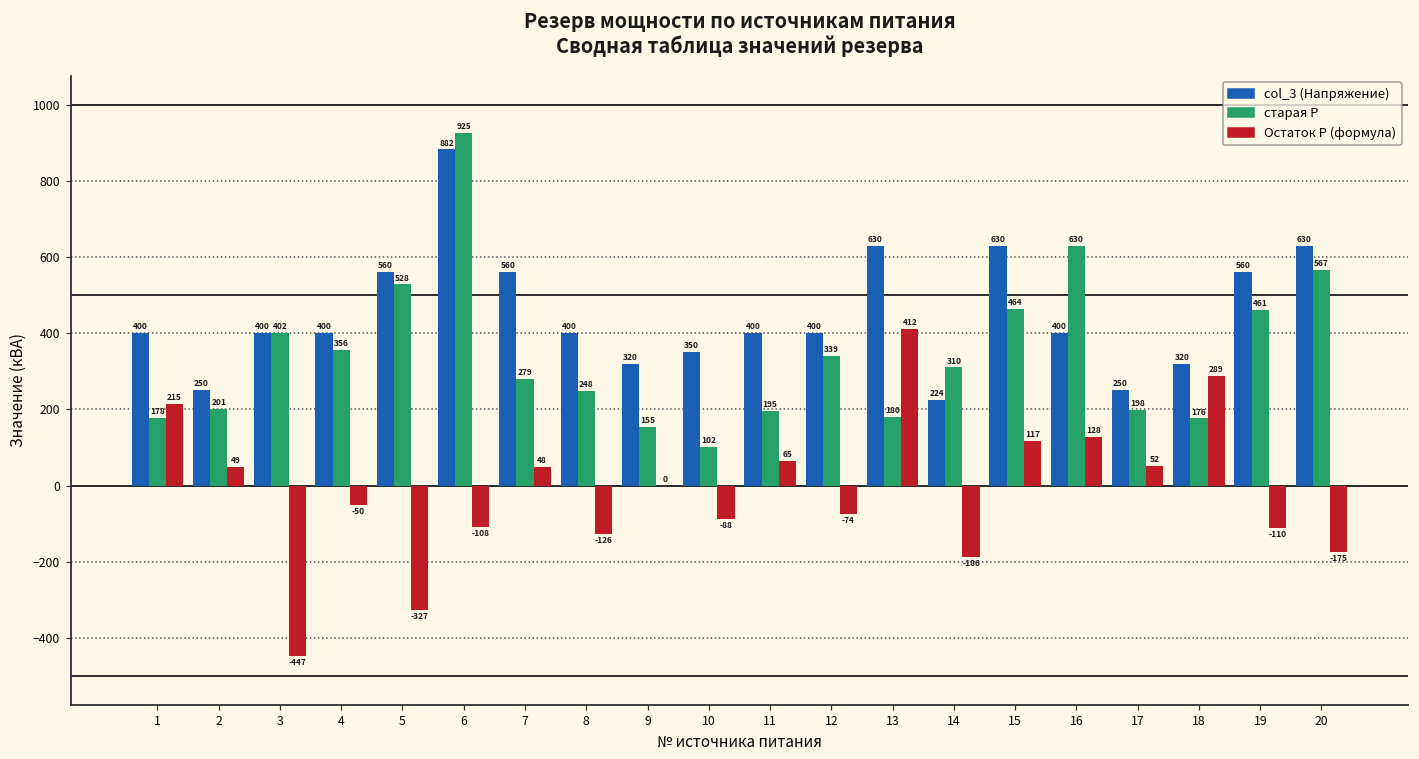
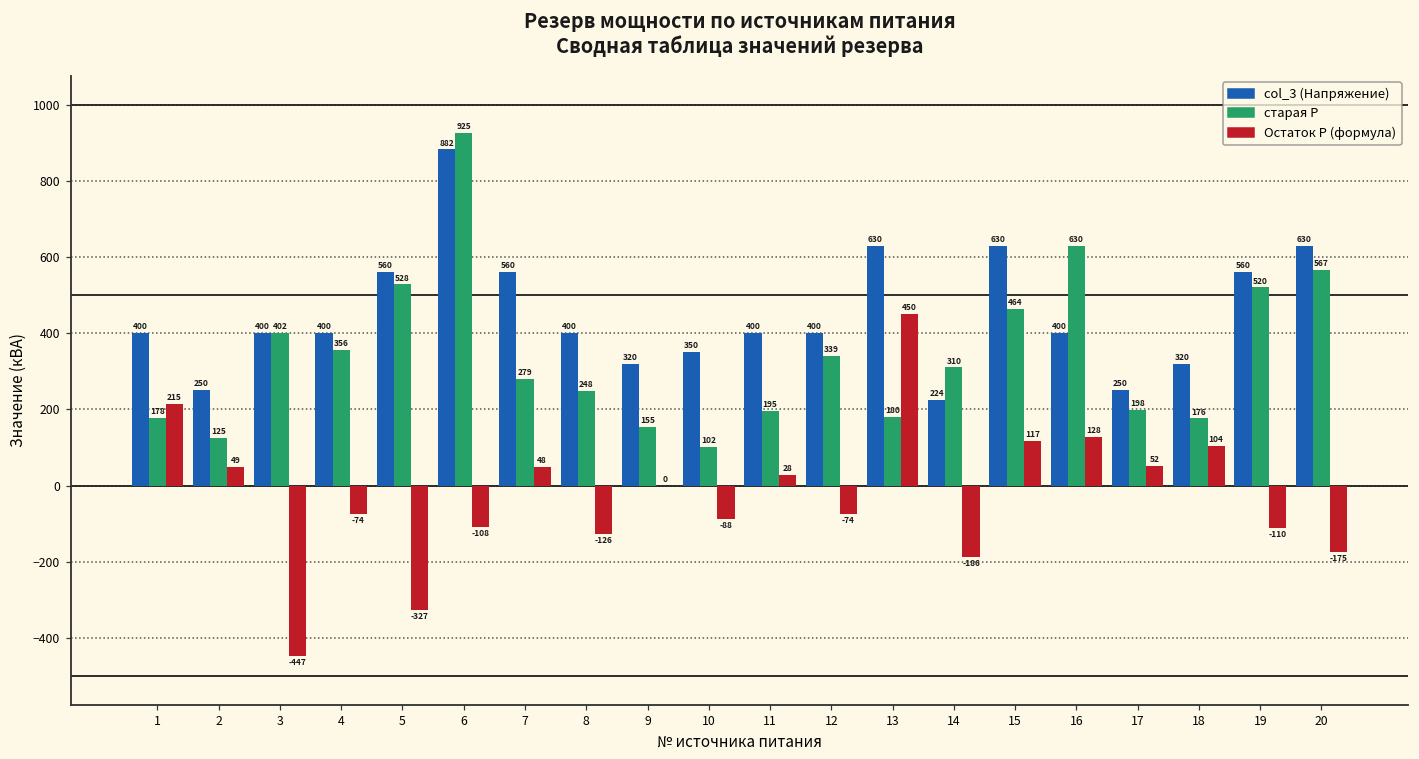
  {
    "старая Р": {
      "1": 178,
-     "2": 201,
+     "2": 125,
      "3": 402,
      "4": 356,
      "5": 528,
      "6": 925,
      "7": 279,
      "8": 248,
      "9": 155,
      "10": 102,
      "11": 195,
      "12": 339,
      "13": 180,
      "14": 310,
      "15": 464,
      "16": 630,
      "17": 198,
      "18": 176,
-     "19": 461,
+     "19": 520,
      "20": 567
    },
    "Остаток Р (формула)": {
      "1": 215,
      "2": 49,
      "3": -447,
-     "4": -50,
+     "4": -74,
      "5": -327,
      "6": -108,
      "7": 48,
      "8": -126,
      "9": 0,
      "10": -88,
-     "11": 65,
+     "11": 28,
      "12": -74,
-     "13": 412,
+     "13": 450,
      "14": -186,
      "15": 117,
      "16": 128,
      "17": 52,
-     "18": 289,
+     "18": 104,
      "19": -110,
      "20": -175
    }
  }
